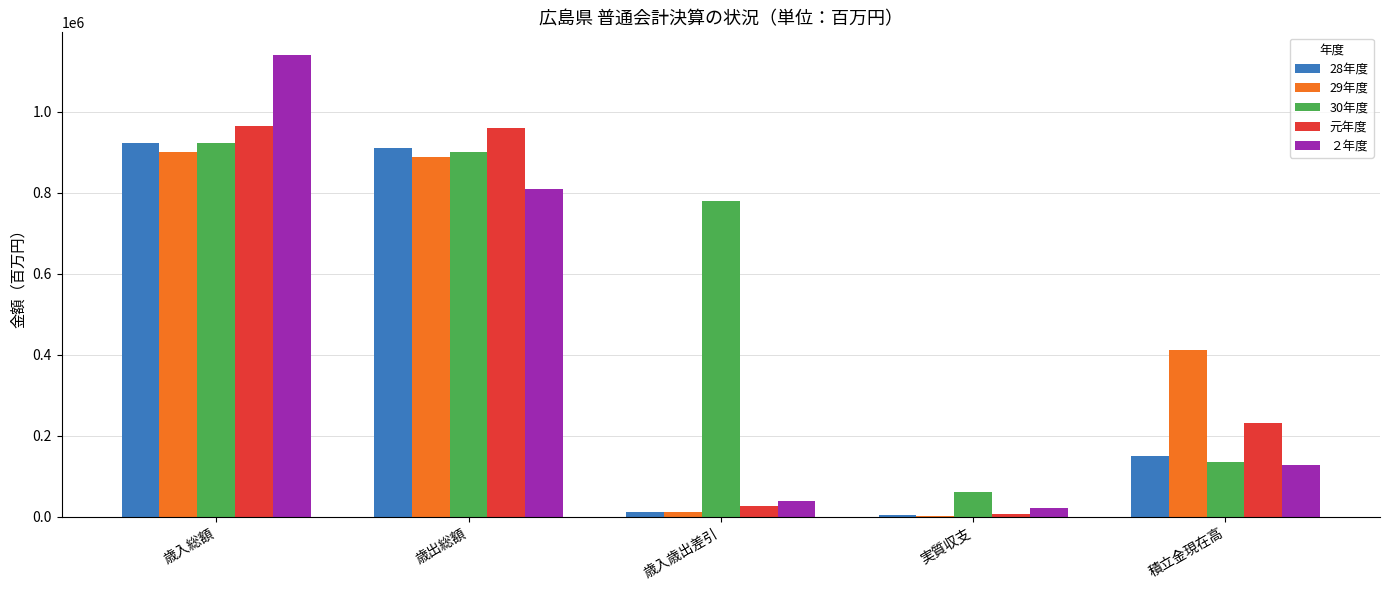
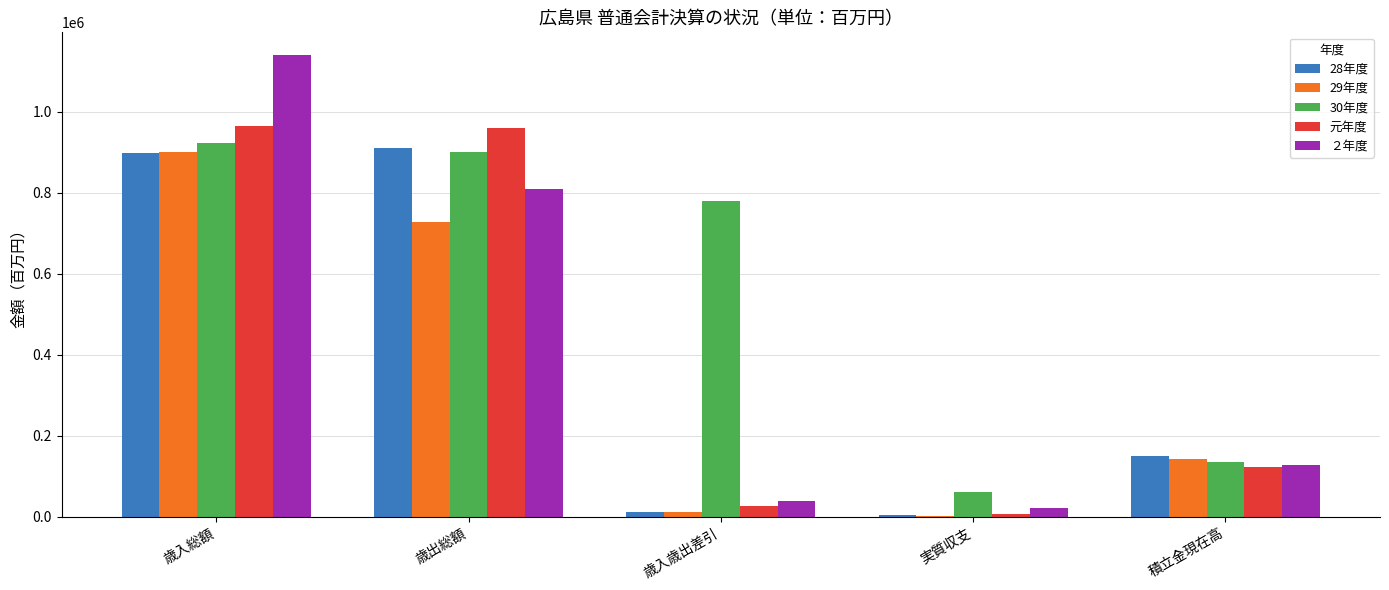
  {
    "28年度": {
-     "歳入総額": 920000,
+     "歳入総額": 900000,
      "歳出総額": 910000,
      "歳入歳出差引": 10000,
      "積立金現在高": 150000
    },
    "29年度": {
      "歳入総額": 900000,
-     "歳出総額": 890000,
+     "歳出総額": 730000,
      "歳入歳出差引": 10000,
-     "積立金現在高": 410000
+     "積立金現在高": 140000
    },
    "30年度": {
      "歳入総額": 920000,
      "歳出総額": 900000,
      "歳入歳出差引": 780000,
      "実質収支": 60000,
      "積立金現在高": 130000
    },
    "元年度": {
      "歳入総額": 960000,
      "歳出総額": 960000,
      "歳入歳出差引": 30000,
-     "積立金現在高": 230000
+     "積立金現在高": 120000
    },
    "２年度": {
      "歳入総額": 1140000,
      "歳出総額": 810000,
      "歳入歳出差引": 40000,
      "実質収支": 20000,
      "積立金現在高": 130000
    }
  }
